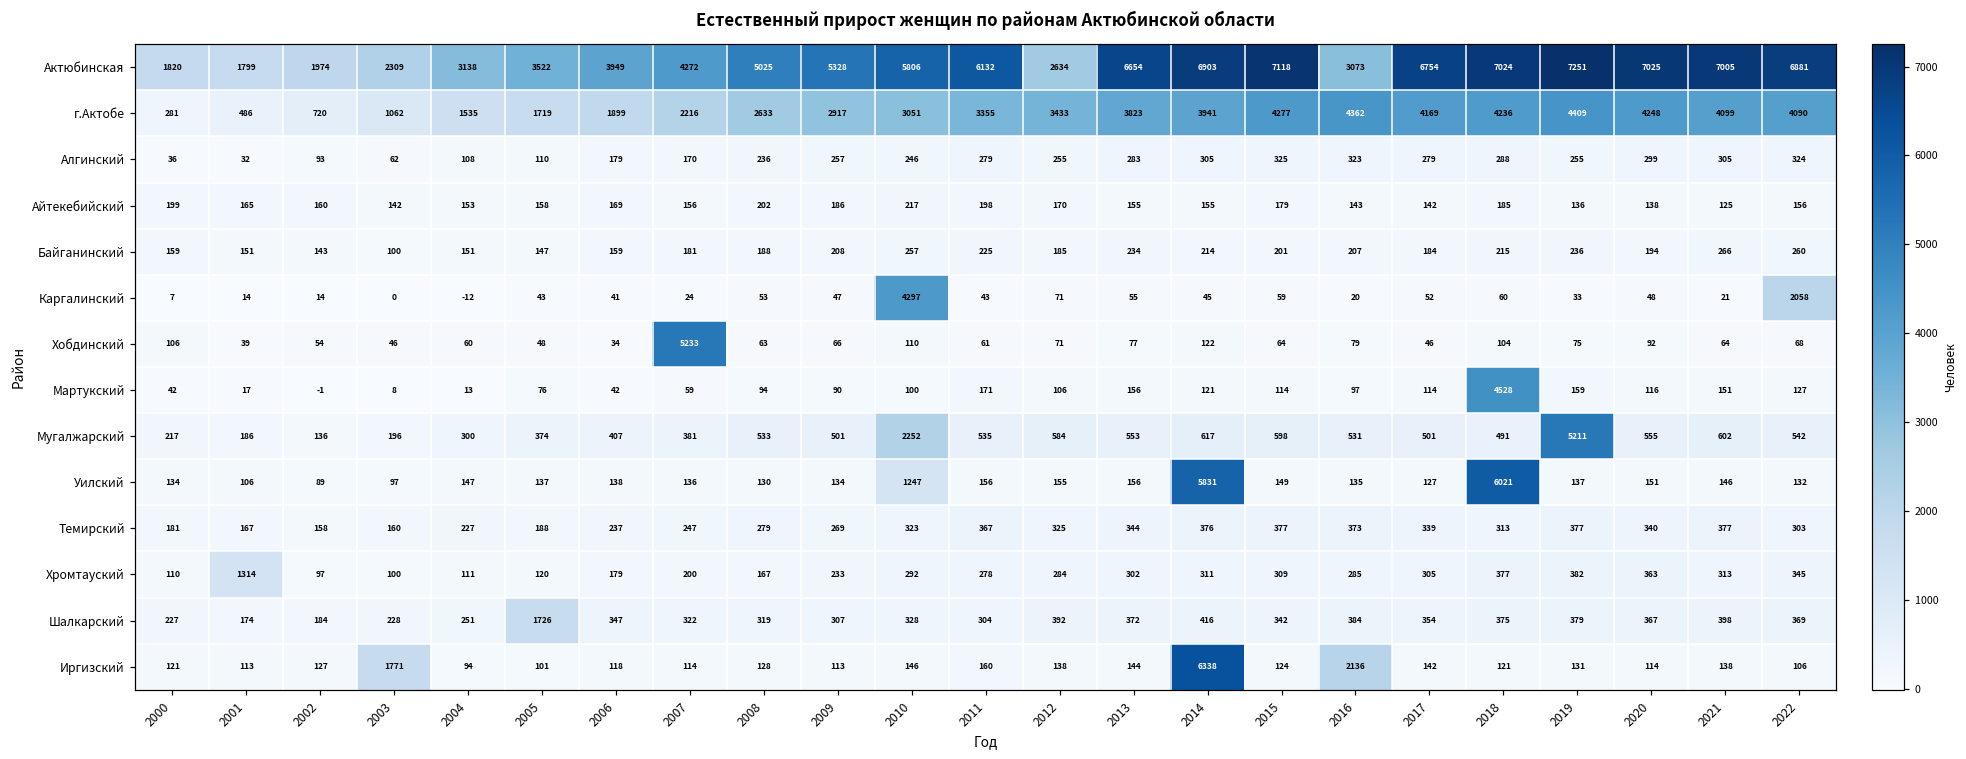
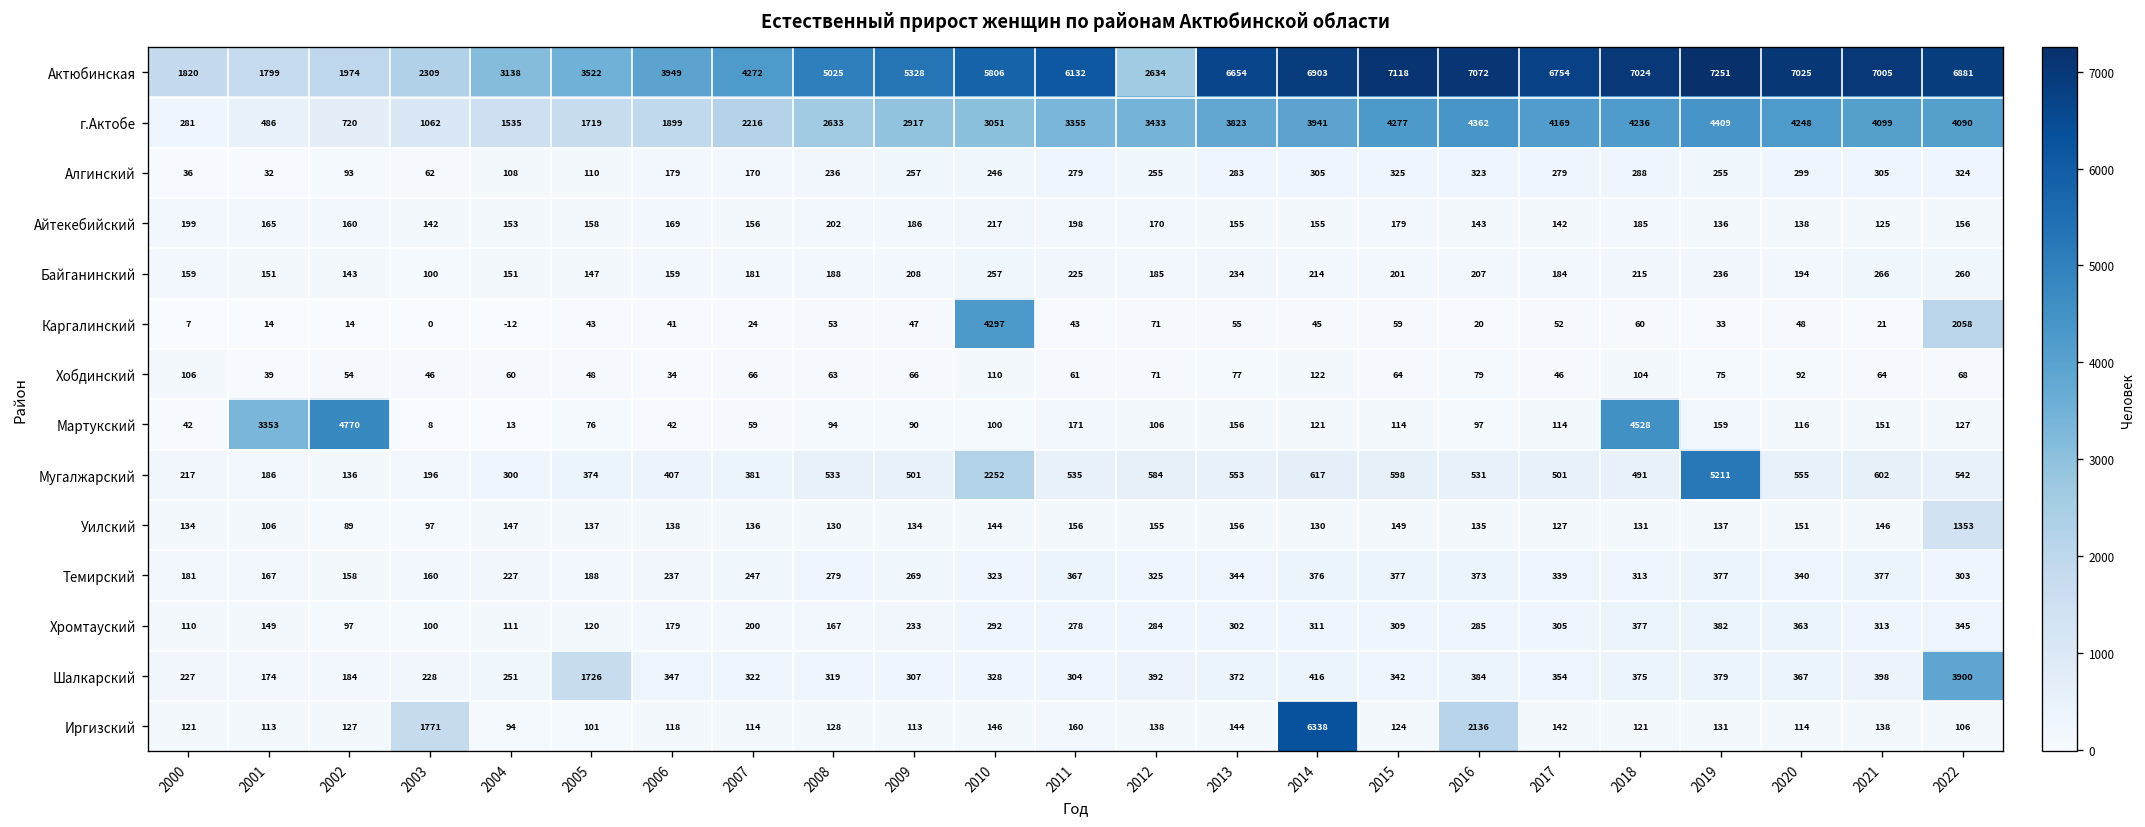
  {
    "Актюбинская": {
      "2000": 1820,
      "2001": 1799,
      "2002": 1974,
      "2003": 2309,
      "2004": 3138,
      "2005": 3522,
      "2006": 3949,
      "2007": 4272,
      "2008": 5025,
      "2009": 5328,
      "2010": 5806,
      "2011": 6132,
      "2012": 2634,
      "2013": 6654,
      "2014": 6903,
      "2015": 7118,
-     "2016": 3073,
+     "2016": 7072,
      "2017": 6754,
      "2018": 7024,
      "2019": 7251,
      "2020": 7025,
      "2021": 7005,
      "2022": 6881
    },
    "Хобдинский": {
      "2000": 106,
      "2001": 39,
      "2002": 54,
      "2003": 46,
      "2004": 60,
      "2005": 48,
      "2006": 34,
-     "2007": 5233,
+     "2007": 66,
      "2008": 63,
      "2009": 66,
      "2010": 110,
      "2011": 61,
      "2012": 71,
      "2013": 77,
      "2014": 122,
      "2015": 64,
      "2016": 79,
      "2017": 46,
      "2018": 104,
      "2019": 75,
      "2020": 92,
      "2021": 64,
      "2022": 68
    },
    "Мартукский": {
      "2000": 42,
-     "2001": 17,
-     "2002": -1,
+     "2001": 3353,
+     "2002": 4770,
      "2003": 8,
      "2004": 13,
      "2005": 76,
      "2006": 42,
      "2007": 59,
      "2008": 94,
      "2009": 90,
      "2010": 100,
      "2011": 171,
      "2012": 106,
      "2013": 156,
      "2014": 121,
      "2015": 114,
      "2016": 97,
      "2017": 114,
      "2018": 4528,
      "2019": 159,
      "2020": 116,
      "2021": 151,
      "2022": 127
    },
    "Уилский": {
      "2000": 134,
      "2001": 106,
      "2002": 89,
      "2003": 97,
      "2004": 147,
      "2005": 137,
      "2006": 138,
      "2007": 136,
      "2008": 130,
      "2009": 134,
-     "2010": 1247,
+     "2010": 144,
      "2011": 156,
      "2012": 155,
      "2013": 156,
-     "2014": 5831,
+     "2014": 130,
      "2015": 149,
      "2016": 135,
      "2017": 127,
-     "2018": 6021,
+     "2018": 131,
      "2019": 137,
      "2020": 151,
      "2021": 146,
-     "2022": 132
+     "2022": 1353
    },
    "Хромтауский": {
      "2000": 110,
-     "2001": 1314,
+     "2001": 149,
      "2002": 97,
      "2003": 100,
      "2004": 111,
      "2005": 120,
      "2006": 179,
      "2007": 200,
      "2008": 167,
      "2009": 233,
      "2010": 292,
      "2011": 278,
      "2012": 284,
      "2013": 302,
      "2014": 311,
      "2015": 309,
      "2016": 285,
      "2017": 305,
      "2018": 377,
      "2019": 382,
      "2020": 363,
      "2021": 313,
      "2022": 345
    },
    "Шалкарский": {
      "2000": 227,
      "2001": 174,
      "2002": 184,
      "2003": 228,
      "2004": 251,
      "2005": 1726,
      "2006": 347,
      "2007": 322,
      "2008": 319,
      "2009": 307,
      "2010": 328,
      "2011": 304,
      "2012": 392,
      "2013": 372,
      "2014": 416,
      "2015": 342,
      "2016": 384,
      "2017": 354,
      "2018": 375,
      "2019": 379,
      "2020": 367,
      "2021": 398,
-     "2022": 369
+     "2022": 3900
    }
  }
